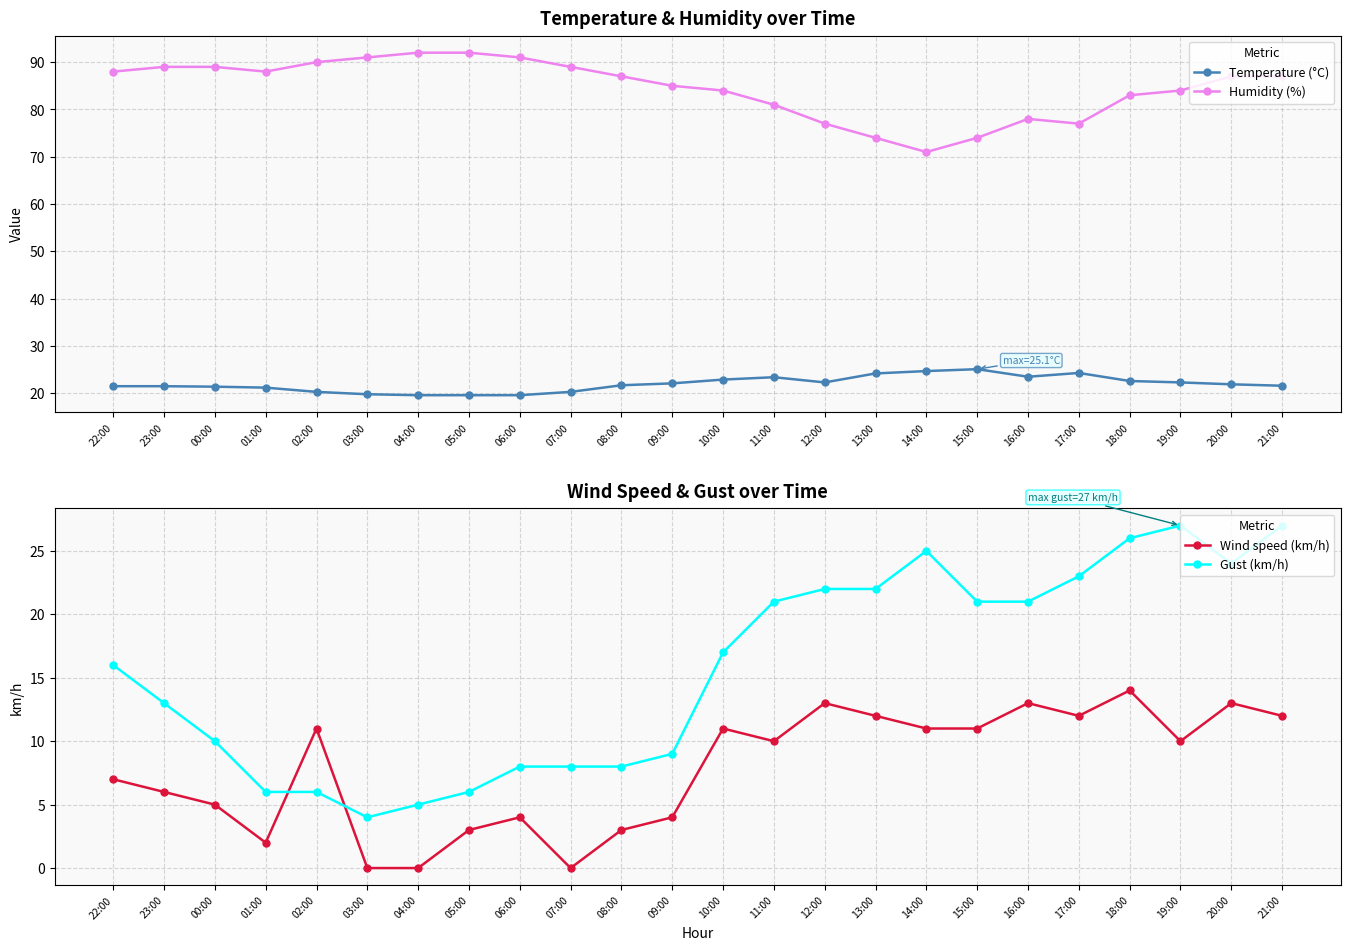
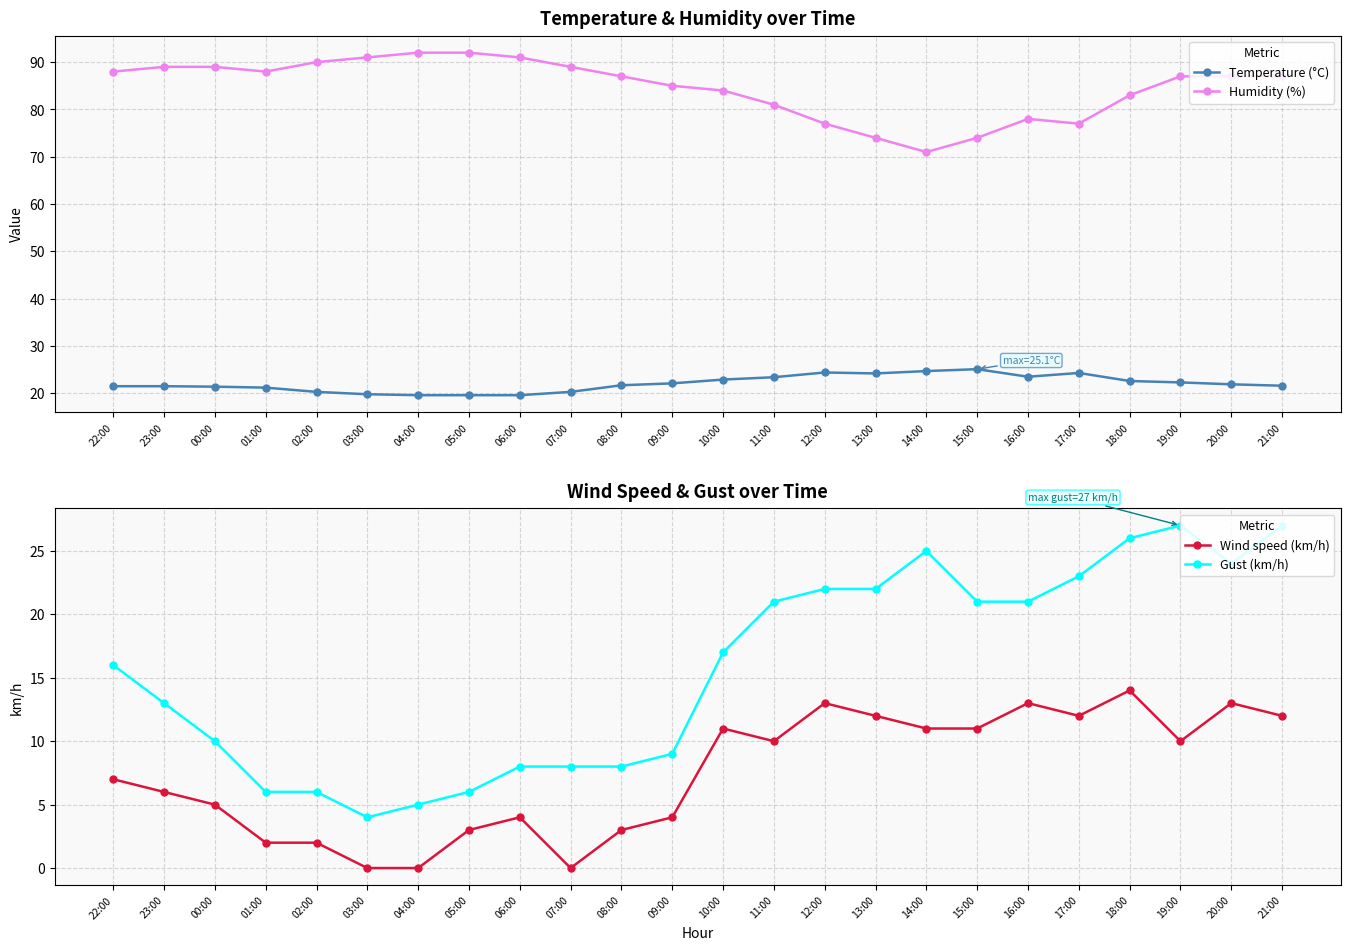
  {
    "Temperature & Humidity over Time": {
      "Temperature (°C)": {
        "22:00": 22,
        "23:00": 22,
        "00:00": 21,
        "01:00": 21,
        "02:00": 20,
        "03:00": 20,
        "04:00": 20,
        "05:00": 20,
        "06:00": 20,
        "07:00": 20,
        "08:00": 22,
        "09:00": 22,
        "10:00": 23,
        "11:00": 23,
-       "12:00": 22,
+       "12:00": 24,
        "13:00": 24,
        "14:00": 25,
        "16:00": 24,
        "17:00": 24,
        "18:00": 23,
        "19:00": 22,
        "20:00": 22,
        "21:00": 22
      },
      "Humidity (%)": {
        "22:00": 88,
        "23:00": 89,
        "00:00": 89,
        "01:00": 88,
        "02:00": 90,
        "03:00": 91,
        "04:00": 92,
        "05:00": 92,
        "06:00": 91,
        "07:00": 89,
        "08:00": 87,
        "09:00": 85,
        "10:00": 84,
        "11:00": 81,
        "12:00": 77,
        "13:00": 74,
        "14:00": 71,
        "15:00": 74,
        "16:00": 78,
        "17:00": 77,
        "18:00": 83,
-       "19:00": 84
+       "19:00": 87
      }
    },
    "Wind Speed & Gust over Time": {
      "Wind speed (km/h)": {
        "22:00": 7,
        "23:00": 6,
        "00:00": 5,
        "01:00": 2,
-       "02:00": 11,
+       "02:00": 2,
        "03:00": 0,
        "04:00": 0,
        "05:00": 3,
        "06:00": 4,
        "07:00": 0,
        "08:00": 3,
        "09:00": 4,
        "10:00": 11,
        "11:00": 10,
        "12:00": 13,
        "13:00": 12,
        "14:00": 11,
        "15:00": 11,
        "16:00": 13,
        "17:00": 12,
        "18:00": 14,
        "19:00": 10,
        "20:00": 13,
        "21:00": 12
      },
      "Gust (km/h)": {
        "22:00": 16,
        "23:00": 13,
        "00:00": 10,
        "01:00": 6,
        "02:00": 6,
        "03:00": 4,
        "04:00": 5,
        "05:00": 6,
        "06:00": 8,
        "07:00": 8,
        "08:00": 8,
        "09:00": 9,
        "10:00": 17,
        "11:00": 21,
        "12:00": 22,
        "13:00": 22,
        "14:00": 25,
        "15:00": 21,
        "16:00": 21,
        "17:00": 23,
        "18:00": 26
      }
    }
  }
